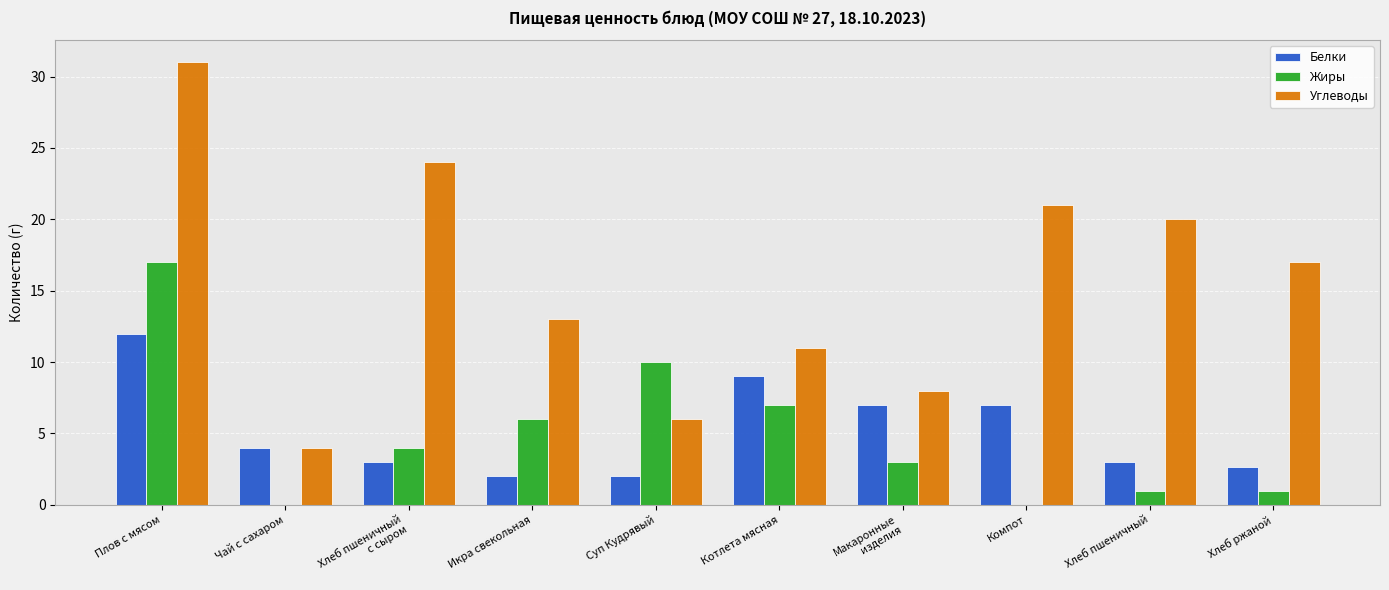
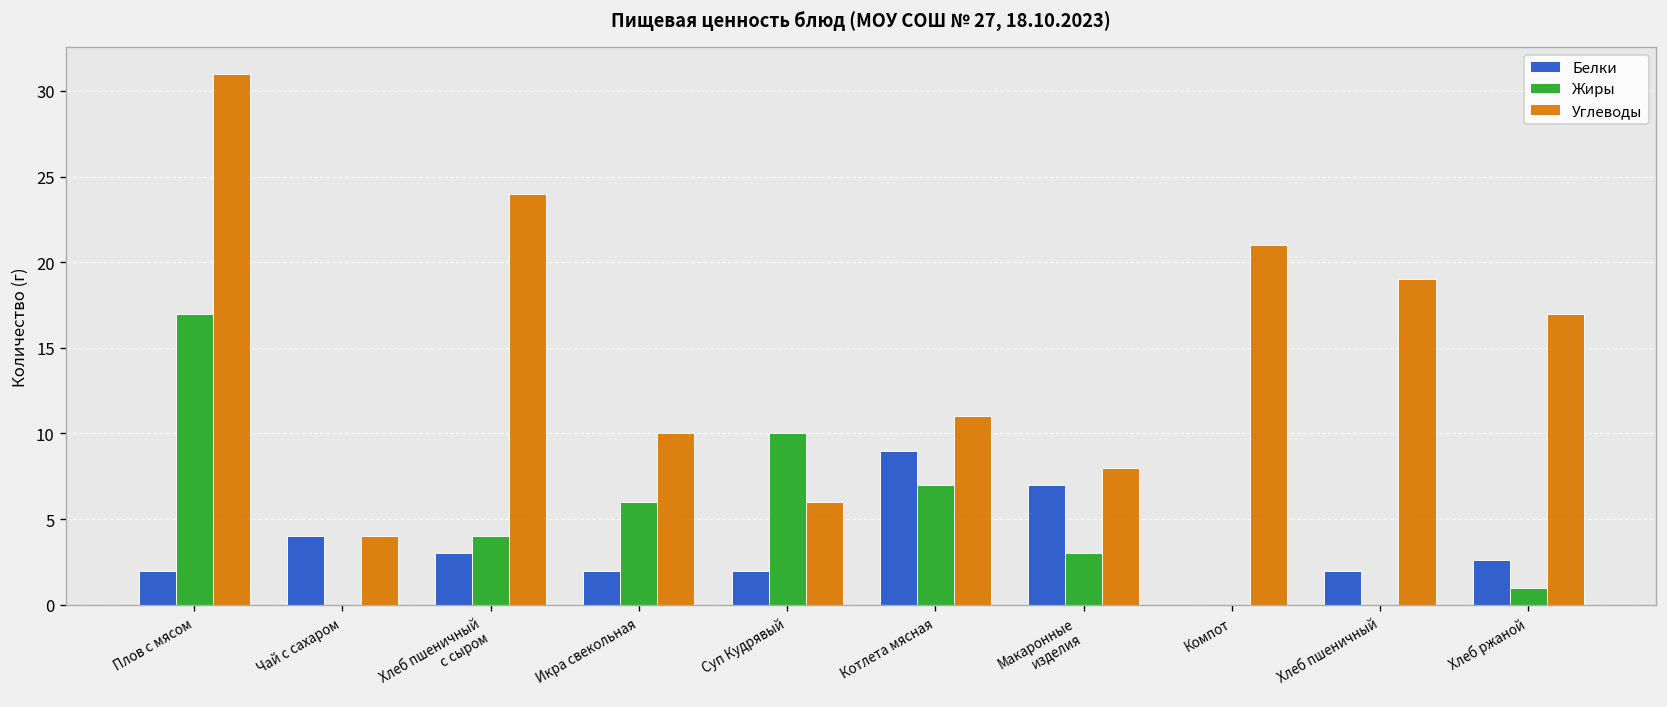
  {
    "Белки": {
-     "Плов с мясом": 12,
+     "Плов с мясом": 2,
      "Чай с сахаром": 4,
      "Хлеб пшеничный с сыром": 3,
      "Икра свекольная": 2,
      "Суп Кудрявый": 2,
      "Котлета мясная": 9,
      "Макаронные изделия": 7,
-     "Компот": 7,
-     "Хлеб пшеничный": 3,
+     "Компот": 0,
+     "Хлеб пшеничный": 2,
      "Хлеб ржаной": 2.6
    },
    "Жиры": {
      "Плов с мясом": 17,
      "Чай с сахаром": 0,
      "Хлеб пшеничный с сыром": 4,
      "Икра свекольная": 6,
      "Суп Кудрявый": 10,
      "Котлета мясная": 7,
      "Макаронные изделия": 3,
      "Компот": 0,
-     "Хлеб пшеничный": 1,
+     "Хлеб пшеничный": 0,
      "Хлеб ржаной": 1
    },
    "Углеводы": {
      "Плов с мясом": 31,
      "Чай с сахаром": 4,
      "Хлеб пшеничный с сыром": 24,
-     "Икра свекольная": 13,
+     "Икра свекольная": 10,
      "Суп Кудрявый": 6,
      "Котлета мясная": 11,
      "Макаронные изделия": 8,
      "Компот": 21,
-     "Хлеб пшеничный": 20,
+     "Хлеб пшеничный": 19,
      "Хлеб ржаной": 17
    }
  }
